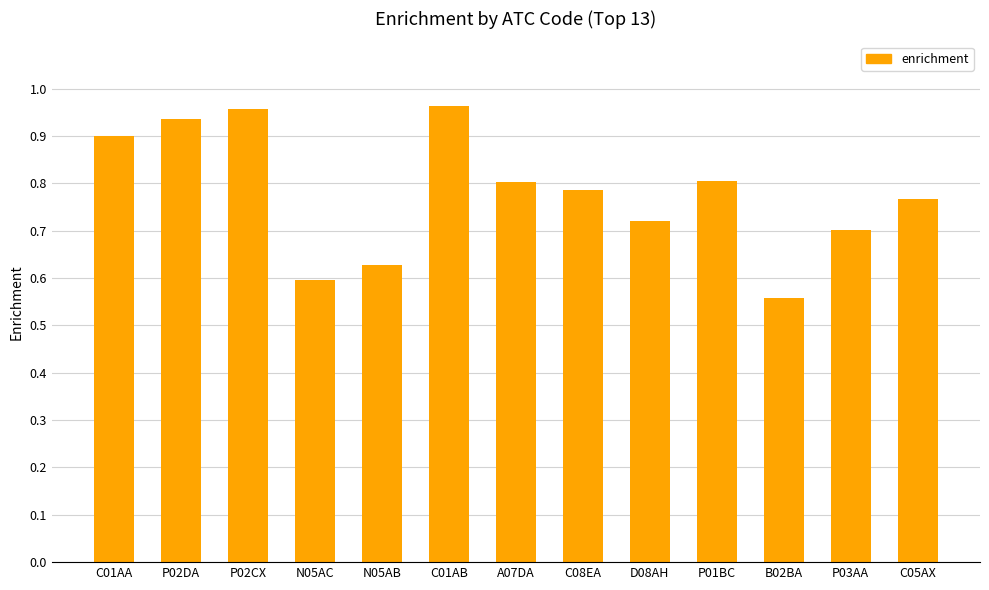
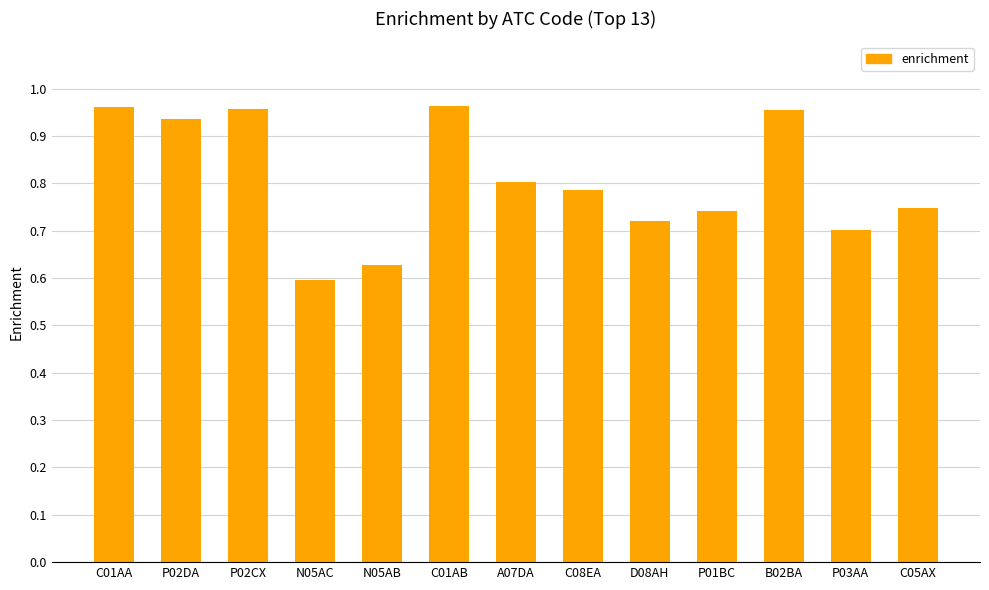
  {
-   "C01AA": 0.90,
+   "C01AA": 0.96,
    "P02DA": 0.94,
    "P02CX": 0.96,
    "N05AC": 0.60,
    "N05AB": 0.63,
    "C01AB": 0.96,
    "A07DA": 0.80,
    "C08EA": 0.79,
    "D08AH": 0.72,
-   "P01BC": 0.80,
-   "B02BA": 0.56,
+   "P01BC": 0.74,
+   "B02BA": 0.95,
    "P03AA": 0.70,
-   "C05AX": 0.77
+   "C05AX": 0.75
  }
